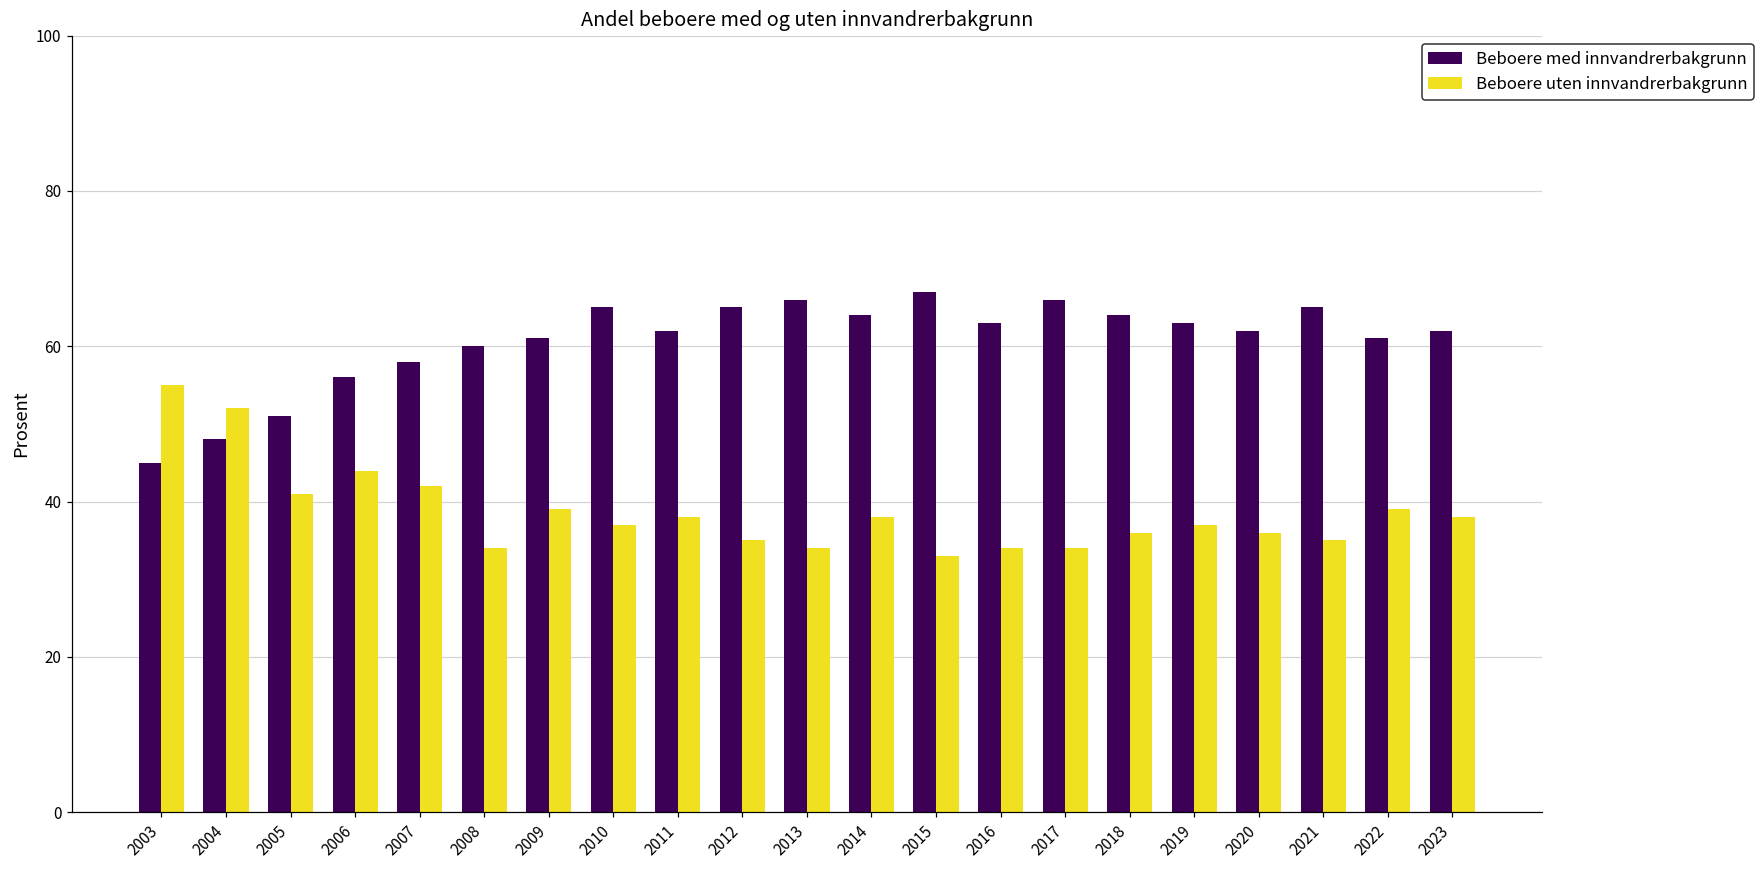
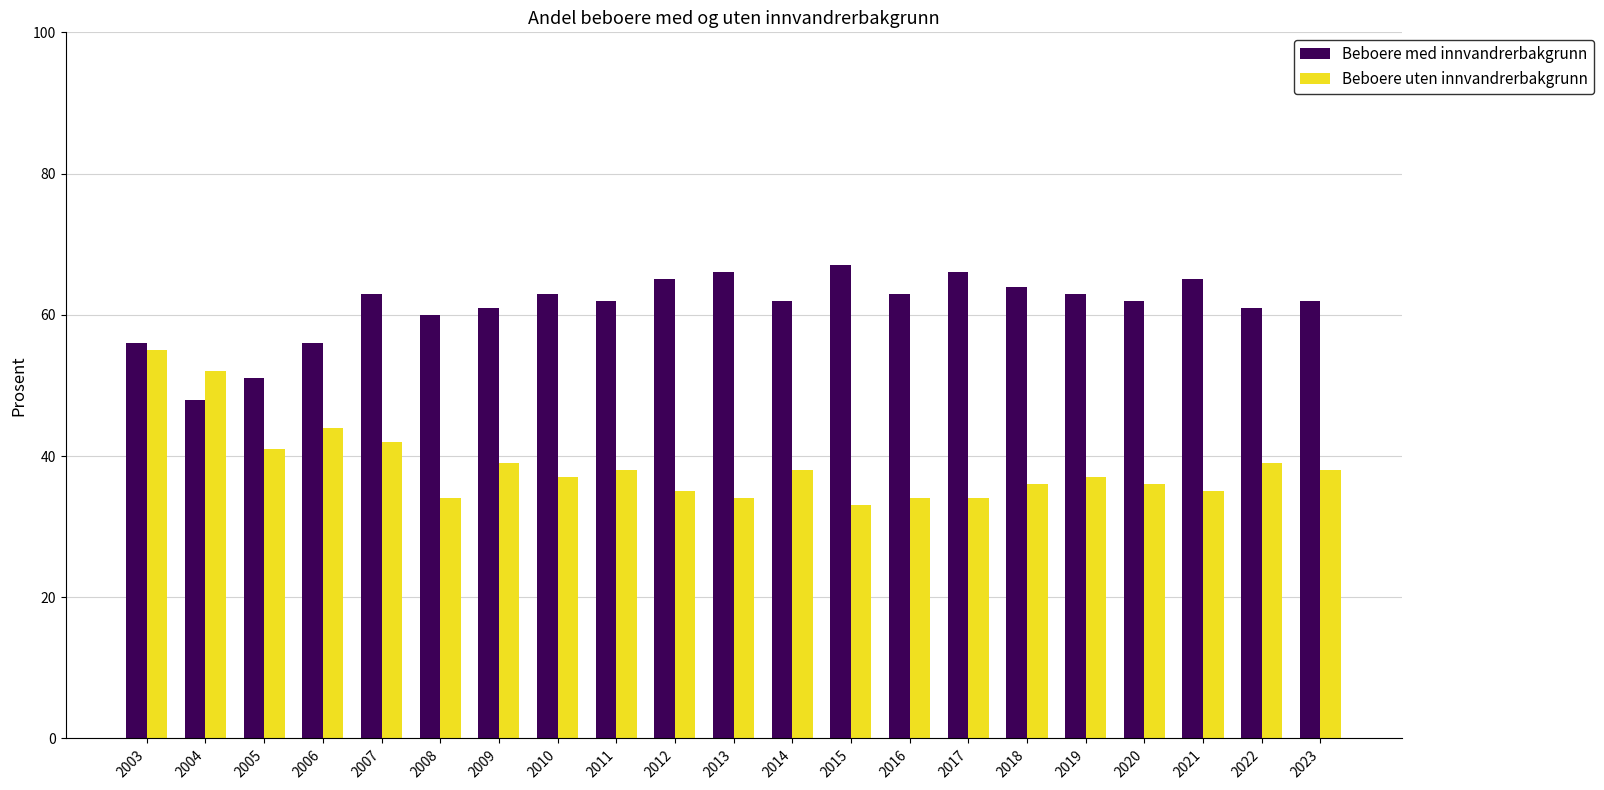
  {
    "Beboere med innvandrerbakgrunn": {
-     "2003": 45,
+     "2003": 56,
      "2004": 48,
      "2005": 51,
      "2006": 56,
-     "2007": 58,
+     "2007": 63,
      "2008": 60,
      "2009": 61,
-     "2010": 65,
+     "2010": 63,
      "2011": 62,
      "2012": 65,
      "2013": 66,
-     "2014": 64,
+     "2014": 62,
      "2015": 67,
      "2016": 63,
      "2017": 66,
      "2018": 64,
      "2019": 63,
      "2020": 62,
      "2021": 65,
      "2022": 61,
      "2023": 62
    },
    "Beboere uten innvandrerbakgrunn": {
      "2003": 55,
      "2004": 52,
      "2005": 41,
      "2006": 44,
      "2007": 42,
      "2008": 34,
      "2009": 39,
      "2010": 37,
      "2011": 38,
      "2012": 35,
      "2013": 34,
      "2014": 38,
      "2015": 33,
      "2016": 34,
      "2017": 34,
      "2018": 36,
      "2019": 37,
      "2020": 36,
      "2021": 35,
      "2022": 39,
      "2023": 38
    }
  }
